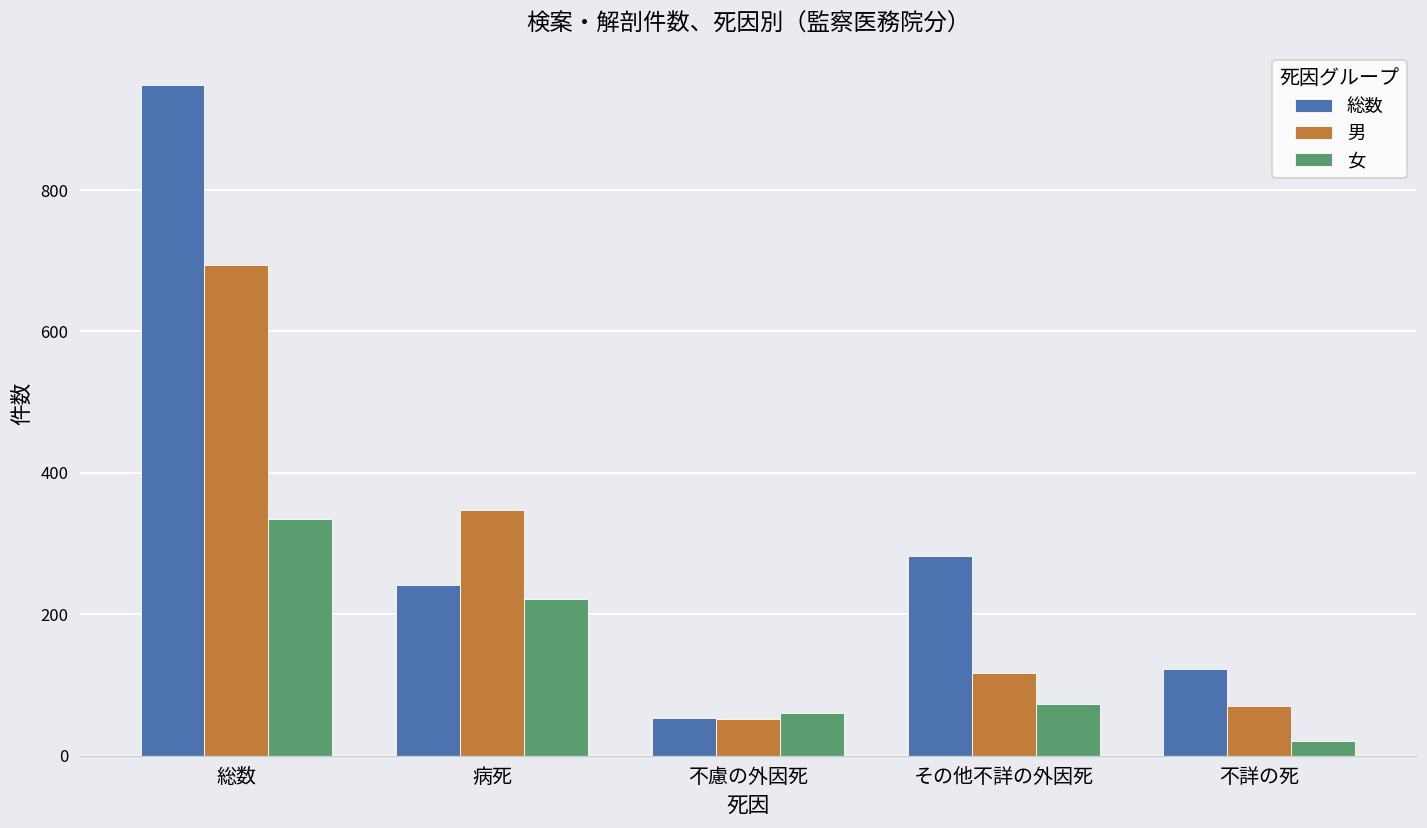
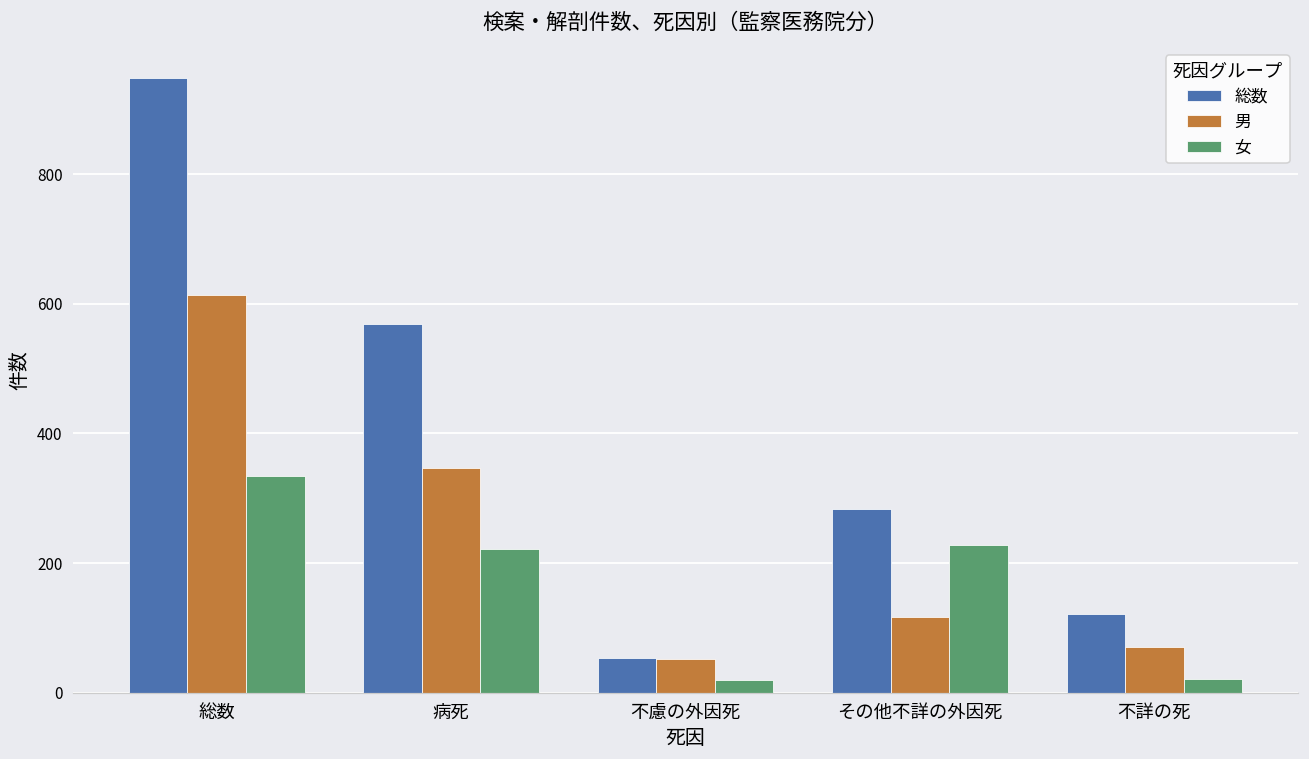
  {
    "総数": {
      "総数": 950,
-     "病死": 240,
+     "病死": 570,
      "不慮の外因死": 50,
      "その他不詳の外因死": 280,
      "不詳の死": 120
    },
    "男": {
-     "総数": 690,
+     "総数": 610,
      "病死": 350,
      "不慮の外因死": 50,
      "その他不詳の外因死": 120,
      "不詳の死": 70
    },
    "女": {
      "総数": 340,
      "病死": 220,
-     "不慮の外因死": 60,
-     "その他不詳の外因死": 70,
+     "不慮の外因死": 20,
+     "その他不詳の外因死": 230,
      "不詳の死": 20
    }
  }
